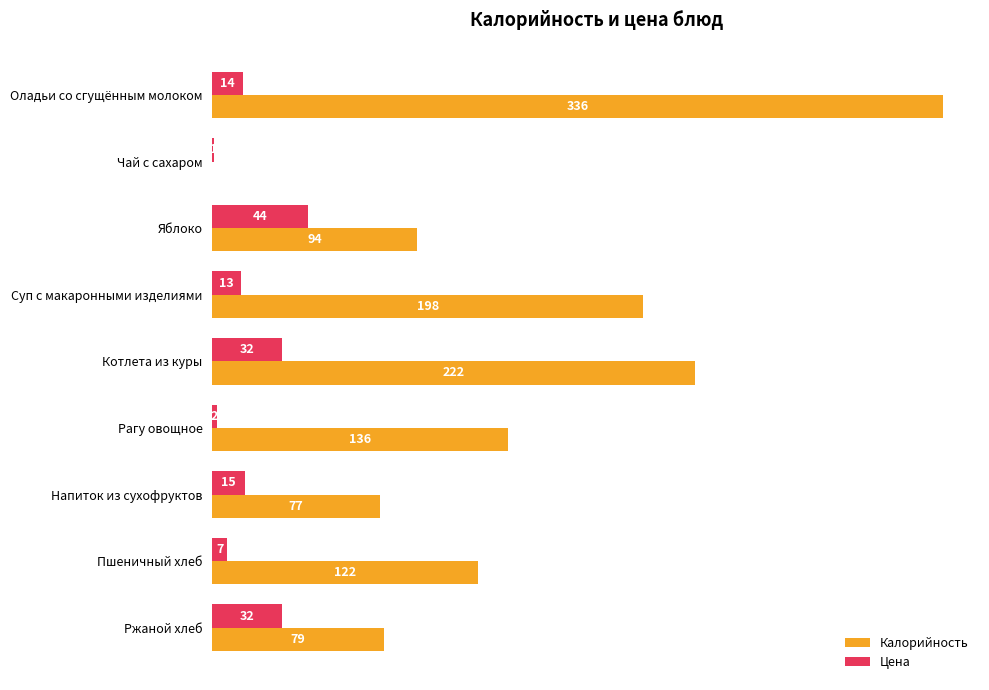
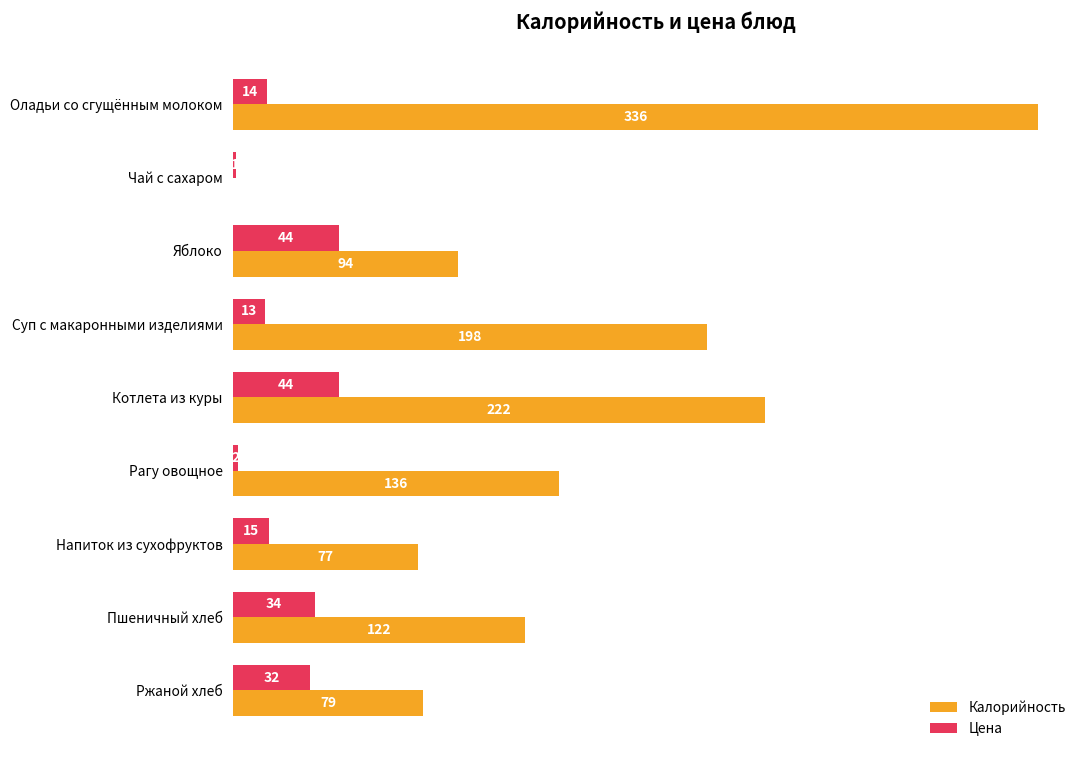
  {
    "Калорийность": {
      "Оладьи со сгущённым молоком": 336,
      "Яблоко": 94,
      "Суп с макаронными изделиями": 198,
      "Котлета из куры": 222,
      "Рагу овощное": 136,
      "Напиток из сухофруктов": 77,
      "Пшеничный хлеб": 122,
      "Ржаной хлеб": 79
    },
    "Цена": {
      "Оладьи со сгущённым молоком": 14,
      "Яблоко": 44,
      "Суп с макаронными изделиями": 13,
-     "Котлета из куры": 32,
+     "Котлета из куры": 44,
      "Напиток из сухофруктов": 15,
-     "Пшеничный хлеб": 7,
+     "Пшеничный хлеб": 34,
      "Ржаной хлеб": 32
    }
  }
